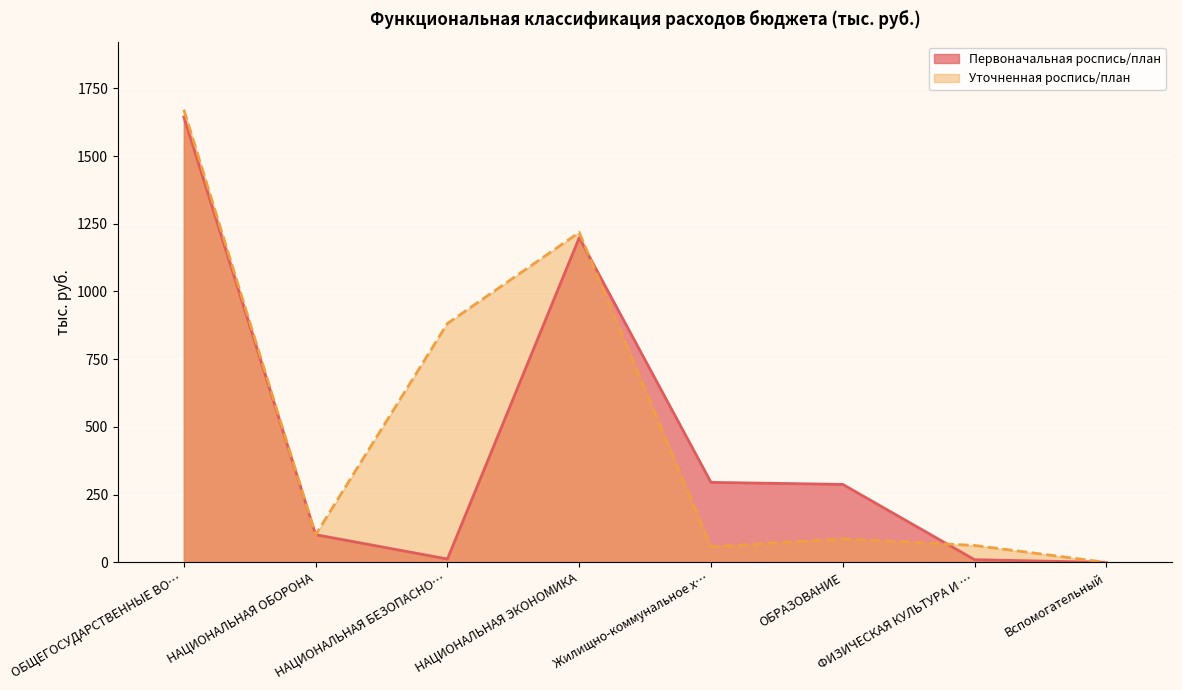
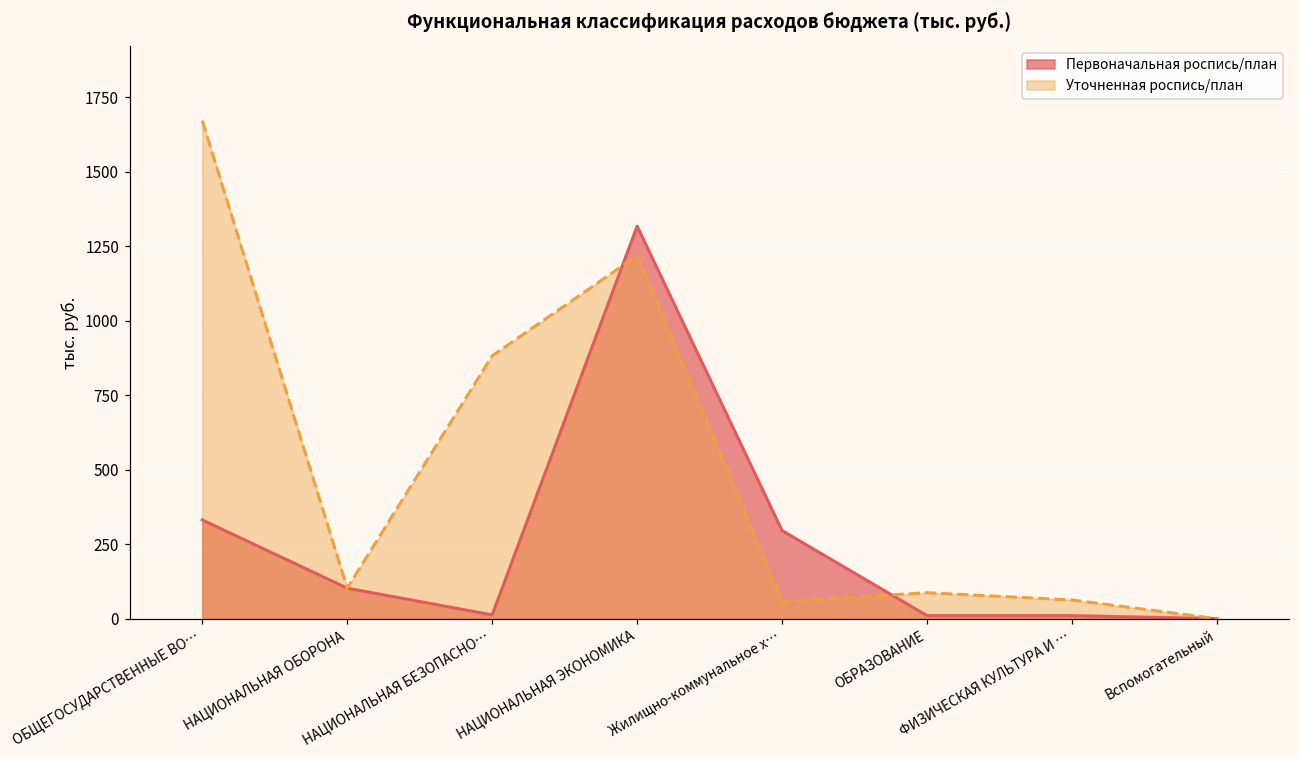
  {
    "Первоначальная роспись/план": {
-     "ОБЩЕГОСУДАРСТВЕННЫЕ ВО…": 1640,
+     "ОБЩЕГОСУДАРСТВЕННЫЕ ВО…": 330,
      "НАЦИОНАЛЬНАЯ БЕЗОПАСНО…": 10,
-     "НАЦИОНАЛЬНАЯ ЭКОНОМИКА": 1200,
+     "НАЦИОНАЛЬНАЯ ЭКОНОМИКА": 1320,
      "Жилищно-коммунальное х…": 300,
-     "ОБРАЗОВАНИЕ": 290,
+     "ОБРАЗОВАНИЕ": 10,
      "ФИЗИЧЕСКАЯ КУЛЬТУРА И …": 10
    },
    "Уточненная роспись/план": {
      "ОБЩЕГОСУДАРСТВЕННЫЕ ВО…": 1670,
      "НАЦИОНАЛЬНАЯ БЕЗОПАСНО…": 880,
      "НАЦИОНАЛЬНАЯ ЭКОНОМИКА": 1220,
      "Жилищно-коммунальное х…": 60,
      "ОБРАЗОВАНИЕ": 90,
      "ФИЗИЧЕСКАЯ КУЛЬТУРА И …": 60
    }
  }
